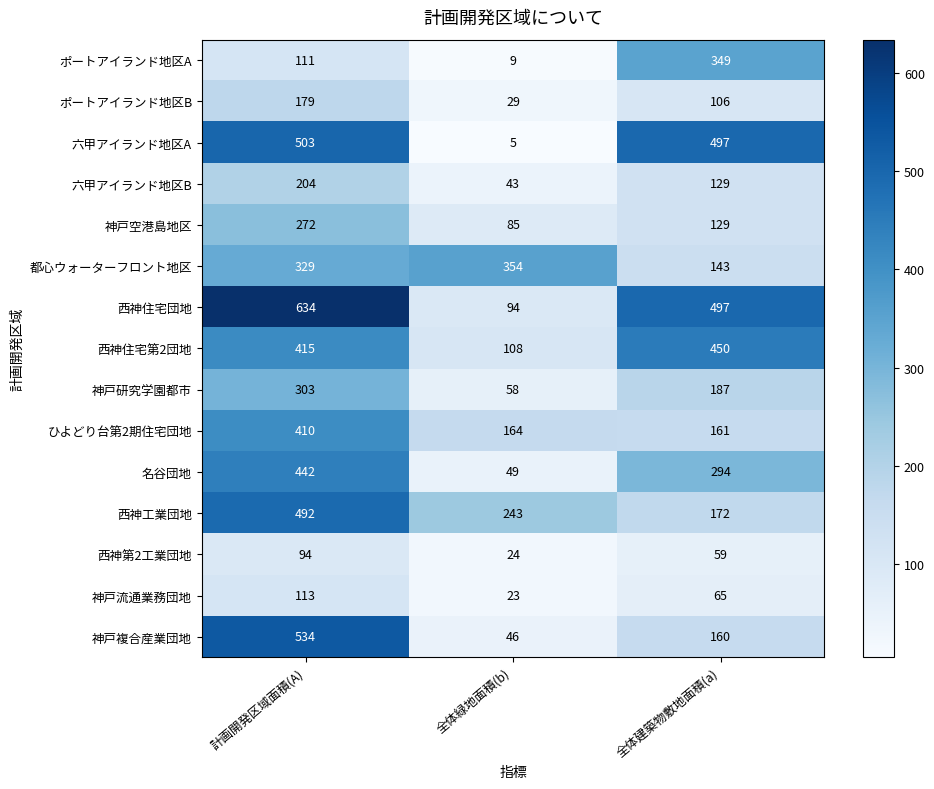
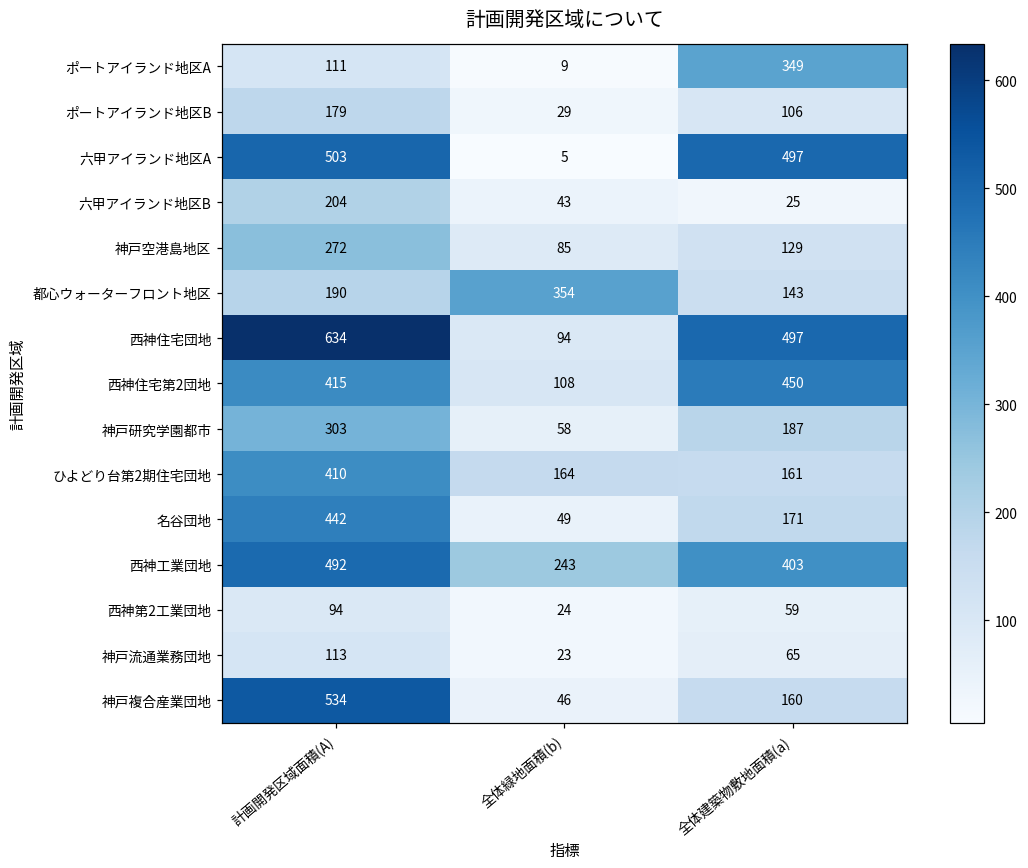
  {
    "ポートアイランド地区A": {
      "計画開発区域面積(A)": 111,
      "全体緑地面積(b)": 9,
      "全体建築物敷地面積(a)": 349
    },
    "ポートアイランド地区B": {
      "計画開発区域面積(A)": 179,
      "全体緑地面積(b)": 29,
      "全体建築物敷地面積(a)": 106
    },
    "六甲アイランド地区A": {
      "計画開発区域面積(A)": 503,
      "全体緑地面積(b)": 5,
      "全体建築物敷地面積(a)": 497
    },
    "六甲アイランド地区B": {
      "計画開発区域面積(A)": 204,
      "全体緑地面積(b)": 43,
-     "全体建築物敷地面積(a)": 129
+     "全体建築物敷地面積(a)": 25
    },
    "神戸空港島地区": {
      "計画開発区域面積(A)": 272,
      "全体緑地面積(b)": 85,
      "全体建築物敷地面積(a)": 129
    },
    "都心ウォーターフロント地区": {
-     "計画開発区域面積(A)": 329,
+     "計画開発区域面積(A)": 190,
      "全体緑地面積(b)": 354,
      "全体建築物敷地面積(a)": 143
    },
    "西神住宅団地": {
      "計画開発区域面積(A)": 634,
      "全体緑地面積(b)": 94,
      "全体建築物敷地面積(a)": 497
    },
    "西神住宅第2団地": {
      "計画開発区域面積(A)": 415,
      "全体緑地面積(b)": 108,
      "全体建築物敷地面積(a)": 450
    },
    "神戸研究学園都市": {
      "計画開発区域面積(A)": 303,
      "全体緑地面積(b)": 58,
      "全体建築物敷地面積(a)": 187
    },
    "ひよどり台第2期住宅団地": {
      "計画開発区域面積(A)": 410,
      "全体緑地面積(b)": 164,
      "全体建築物敷地面積(a)": 161
    },
    "名谷団地": {
      "計画開発区域面積(A)": 442,
      "全体緑地面積(b)": 49,
-     "全体建築物敷地面積(a)": 294
+     "全体建築物敷地面積(a)": 171
    },
    "西神工業団地": {
      "計画開発区域面積(A)": 492,
      "全体緑地面積(b)": 243,
-     "全体建築物敷地面積(a)": 172
+     "全体建築物敷地面積(a)": 403
    },
    "西神第2工業団地": {
      "計画開発区域面積(A)": 94,
      "全体緑地面積(b)": 24,
      "全体建築物敷地面積(a)": 59
    },
    "神戸流通業務団地": {
      "計画開発区域面積(A)": 113,
      "全体緑地面積(b)": 23,
      "全体建築物敷地面積(a)": 65
    },
    "神戸複合産業団地": {
      "計画開発区域面積(A)": 534,
      "全体緑地面積(b)": 46,
      "全体建築物敷地面積(a)": 160
    }
  }
